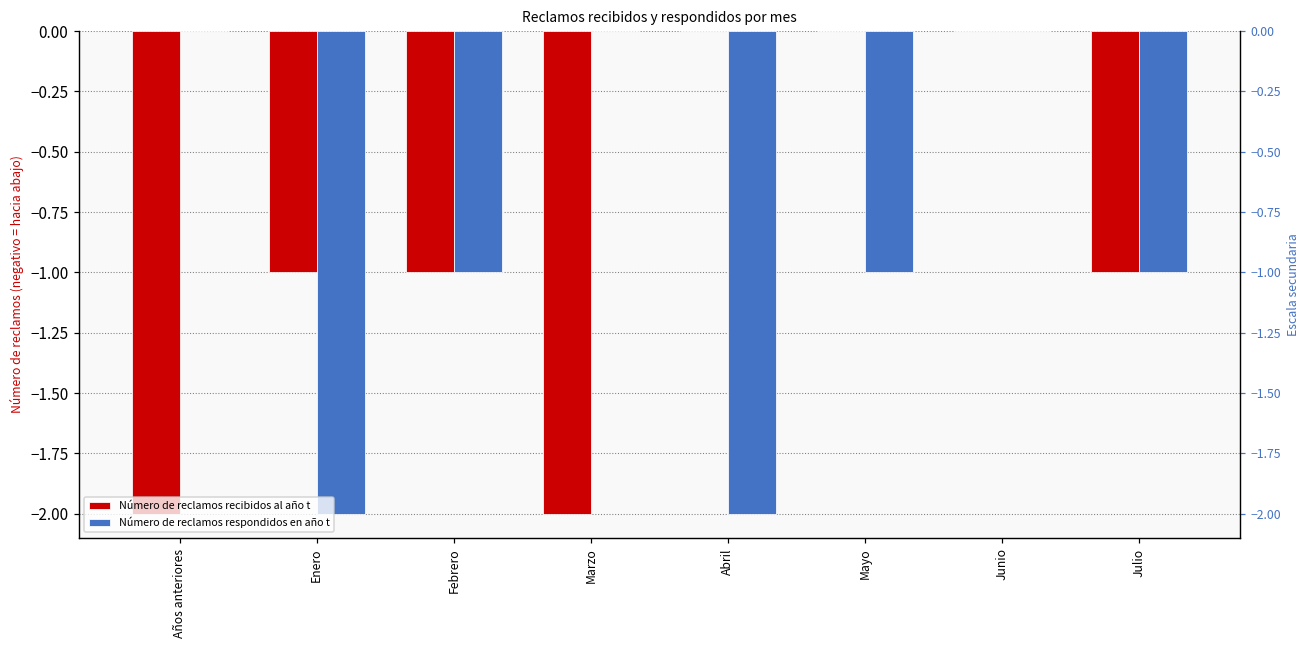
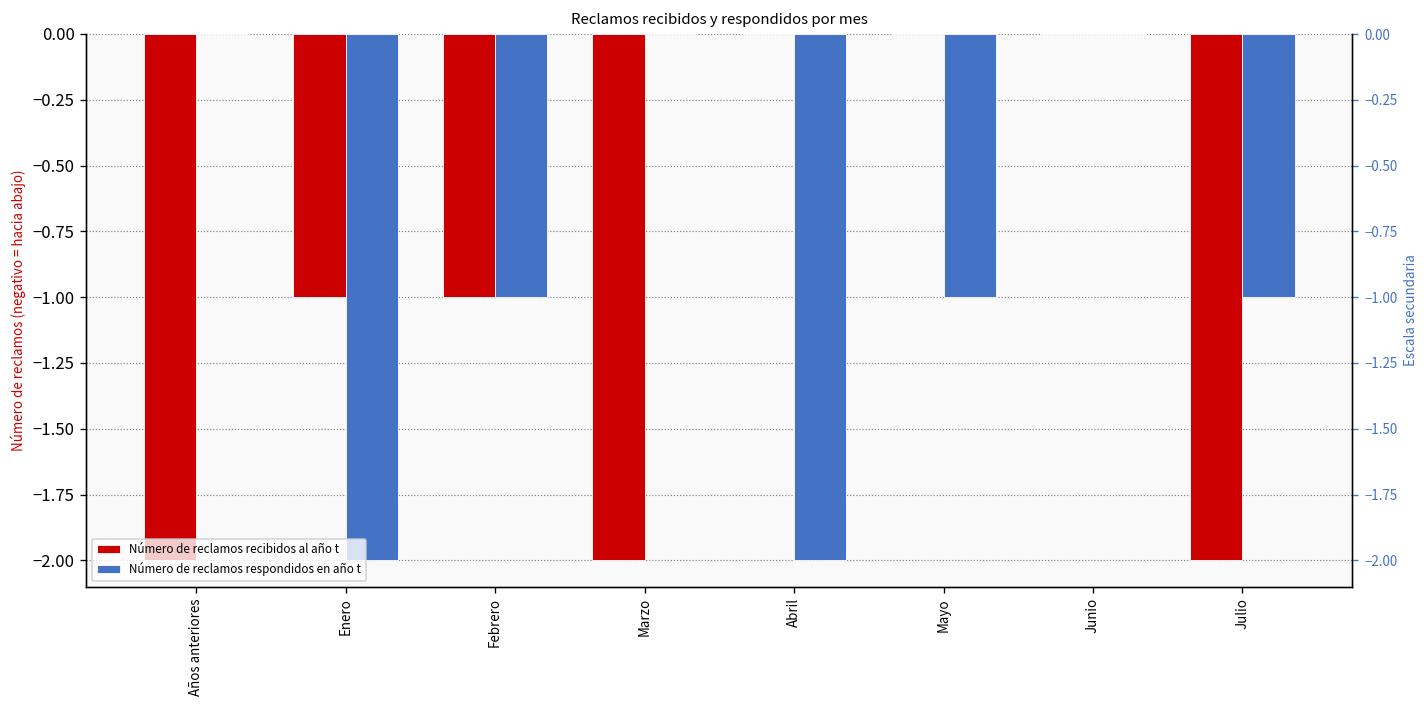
  {
    "Número de reclamos recibidos al año t": {
      "Enero": -1.00,
      "Febrero": -1.00,
      "Marzo": -2.00,
      "Abril": 0.00,
      "Mayo": 0.00,
      "Junio": 0.00,
-     "Julio": -1.00
+     "Julio": -2.00
    },
    "Número de reclamos respondidos en año t": {
      "Años anteriores": 0.00,
      "Enero": -2.00,
      "Febrero": -1.00,
      "Marzo": 0.00,
      "Abril": -2.00,
      "Mayo": -1.00,
      "Junio": 0.00,
      "Julio": -1.00
    }
  }
